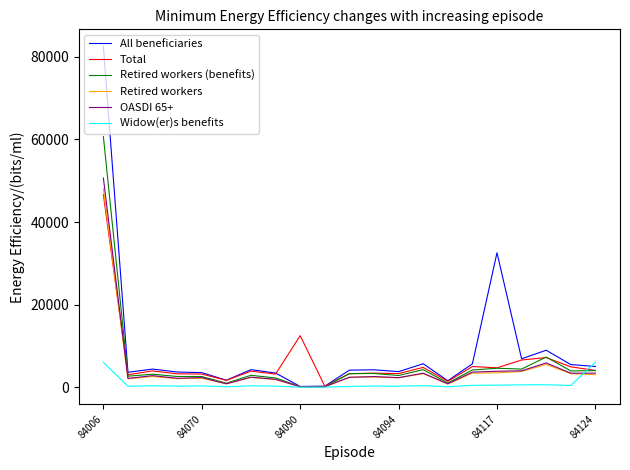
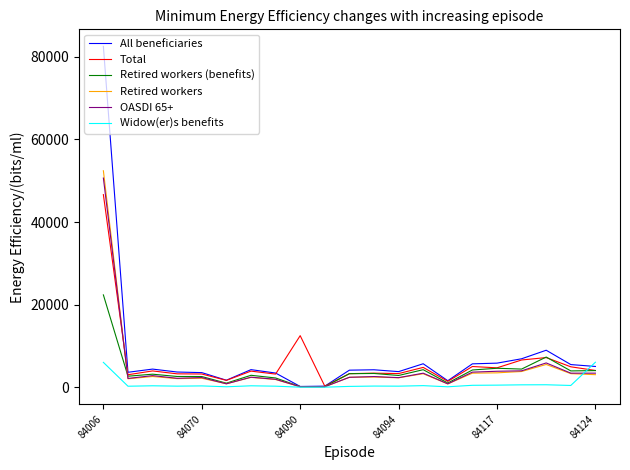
  {
    "All beneficiaries": {
-     "84117": 33000,
+     "84117": 6000,
      "84124": 5000
    },
    "Total": {
      "84006": 47000,
      "84090": 12000
    },
    "Retired workers (benefits)": {
-     "84006": 61000
+     "84006": 22000
    },
    "Retired workers": {
-     "84006": 48000
+     "84006": 52000
    },
    "OASDI 65+": {
      "84006": 51000
    },
    "Widow(er)s benefits": {
      "84006": 6000,
      "84070": 0,
      "84094": 0,
      "84117": 0,
      "84124": 6000
    }
  }
